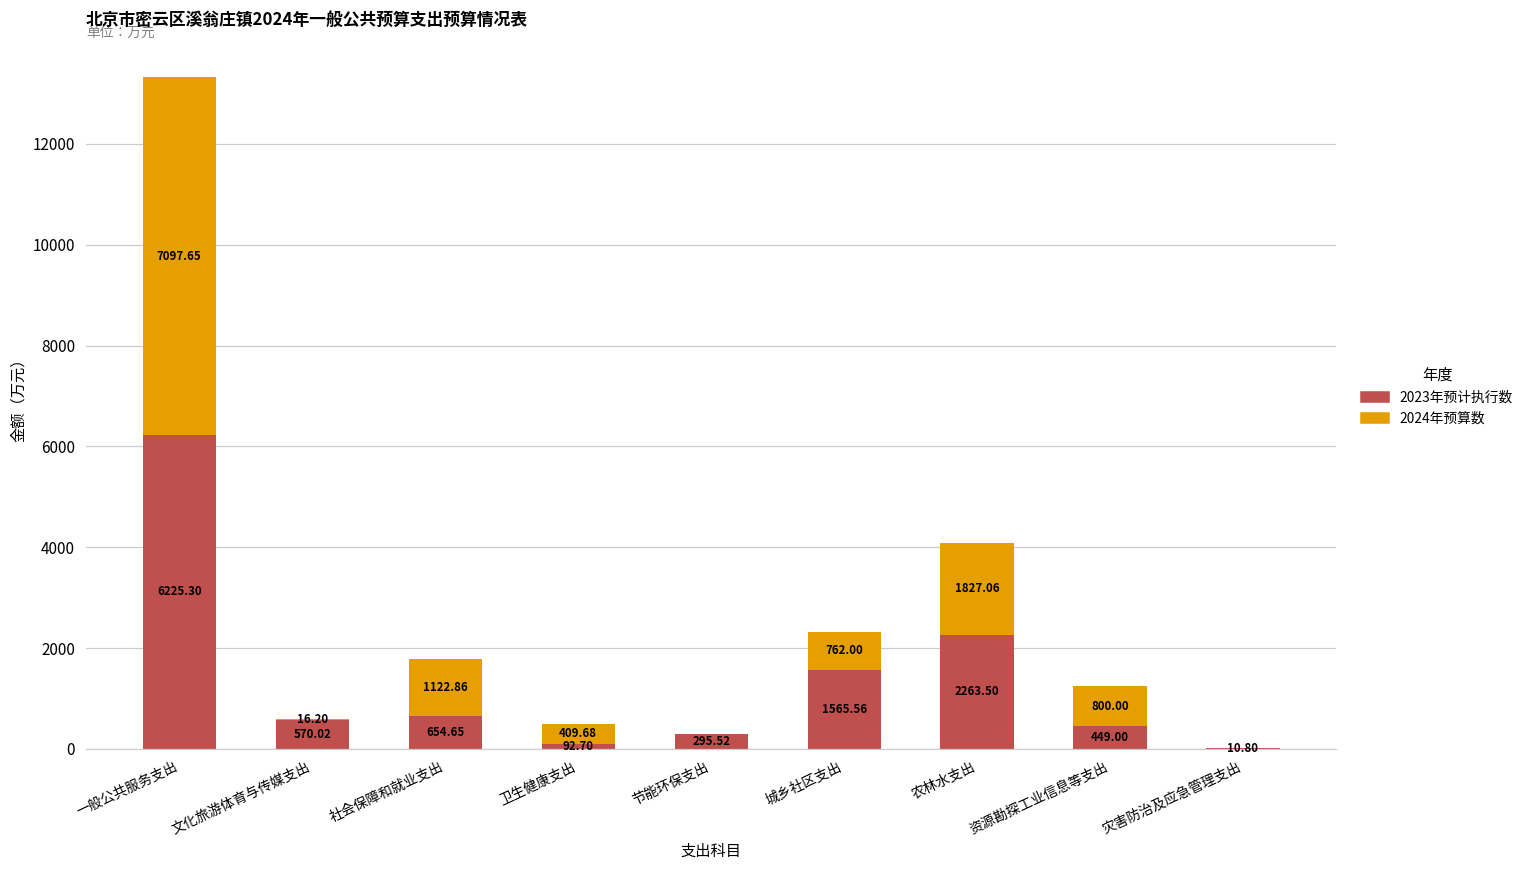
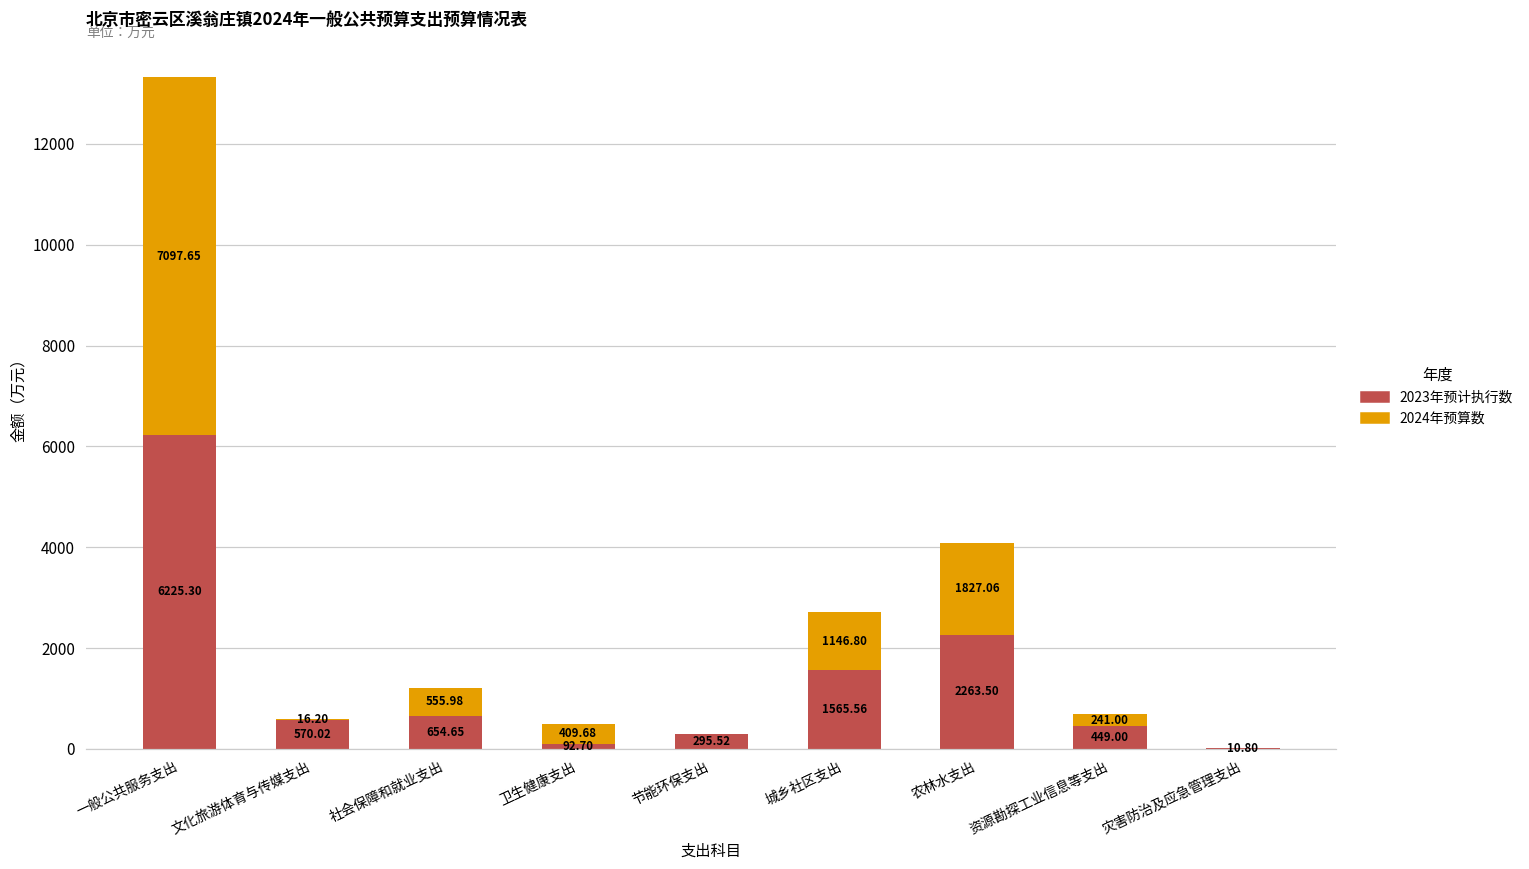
  {
    "2023年预计执行数": {
      "一般公共服务支出": 6225.30,
      "文化旅游体育与传媒支出": 570.02,
      "社会保障和就业支出": 654.65,
      "卫生健康支出": 92.70,
      "节能环保支出": 295.52,
      "城乡社区支出": 1565.56,
      "农林水支出": 2263.50,
      "资源勘探工业信息等支出": 449.00,
      "灾害防治及应急管理支出": 10.80
    },
    "2024年预算数": {
      "一般公共服务支出": 7097.65,
      "文化旅游体育与传媒支出": 16.20,
-     "社会保障和就业支出": 1122.86,
+     "社会保障和就业支出": 555.98,
      "卫生健康支出": 409.68,
-     "城乡社区支出": 762.00,
+     "城乡社区支出": 1146.80,
      "农林水支出": 1827.06,
-     "资源勘探工业信息等支出": 800.00
+     "资源勘探工业信息等支出": 241.00
    }
  }
